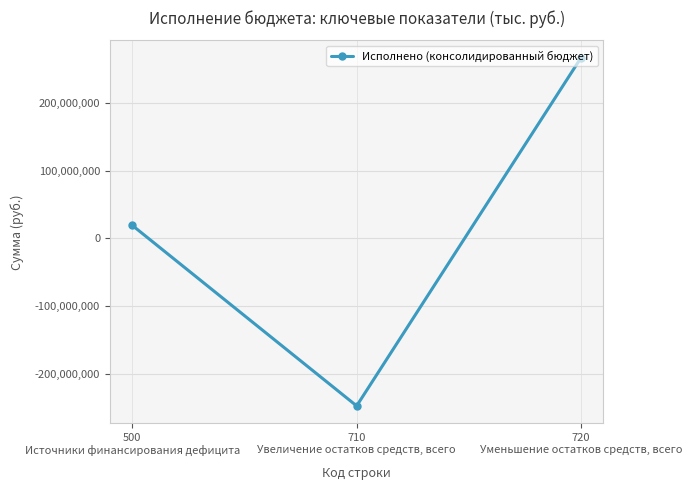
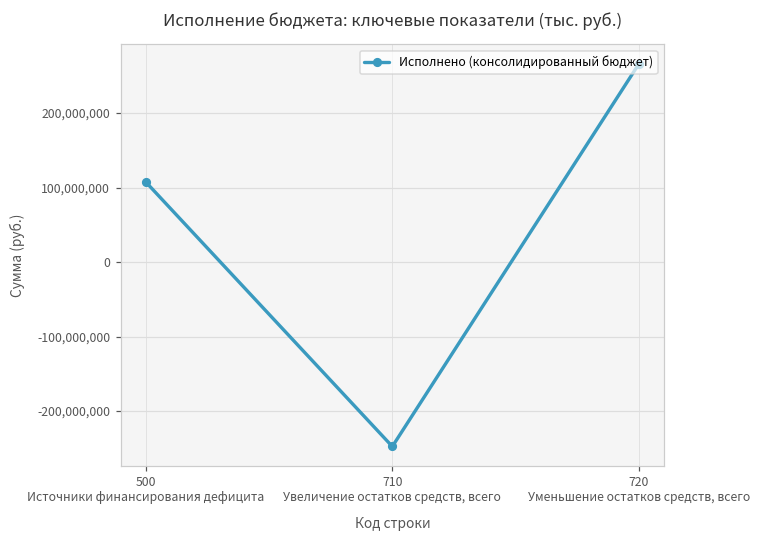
  {
-   "500 Источники финансирования дефицита": "20,000,000",
+   "500 Источники финансирования дефицита": "110,000,000",
    "710 Увеличение остатков средств, всего": "-250,000,000"
  }
